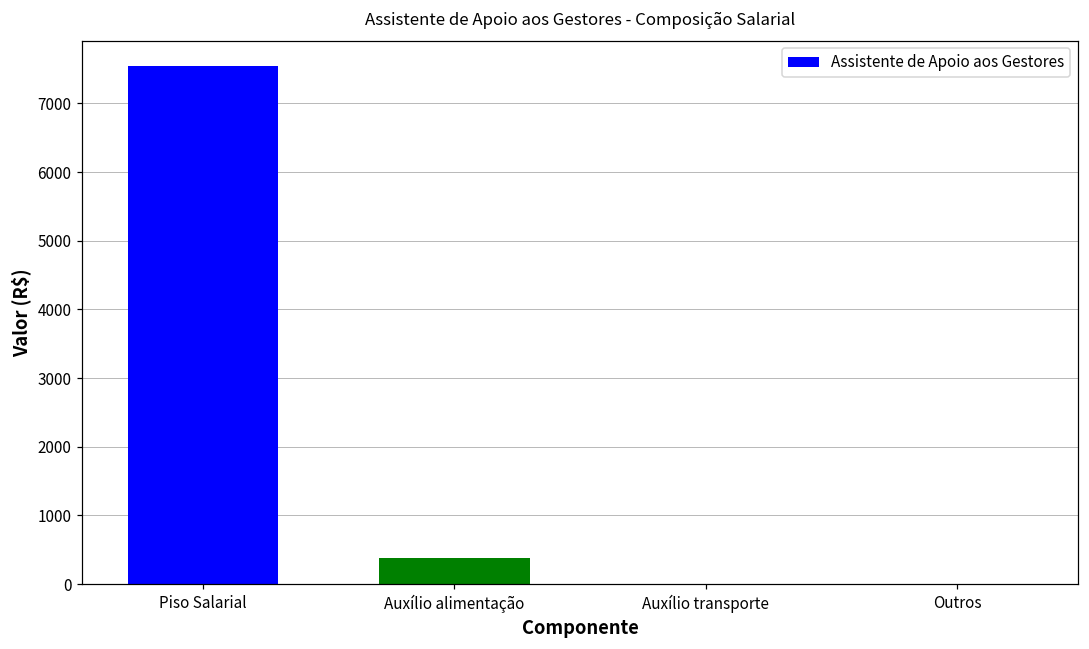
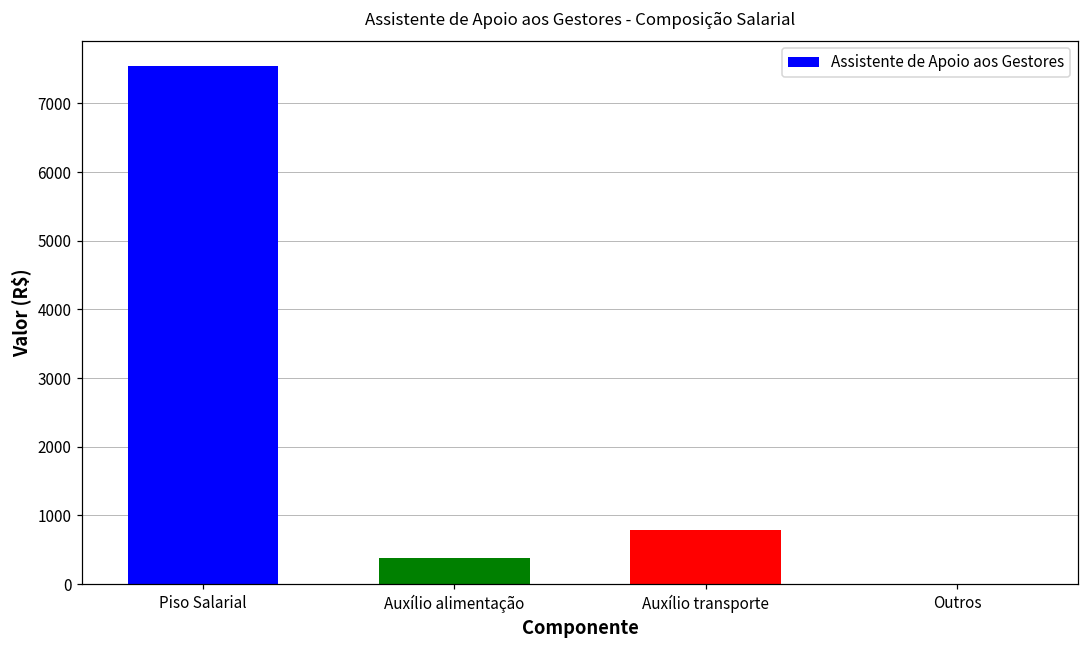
  {
    "Piso Salarial": 7500,
    "Auxílio alimentação": 400,
-   "Auxílio transporte": 0,
+   "Auxílio transporte": 800,
    "Outros": 0
  }
